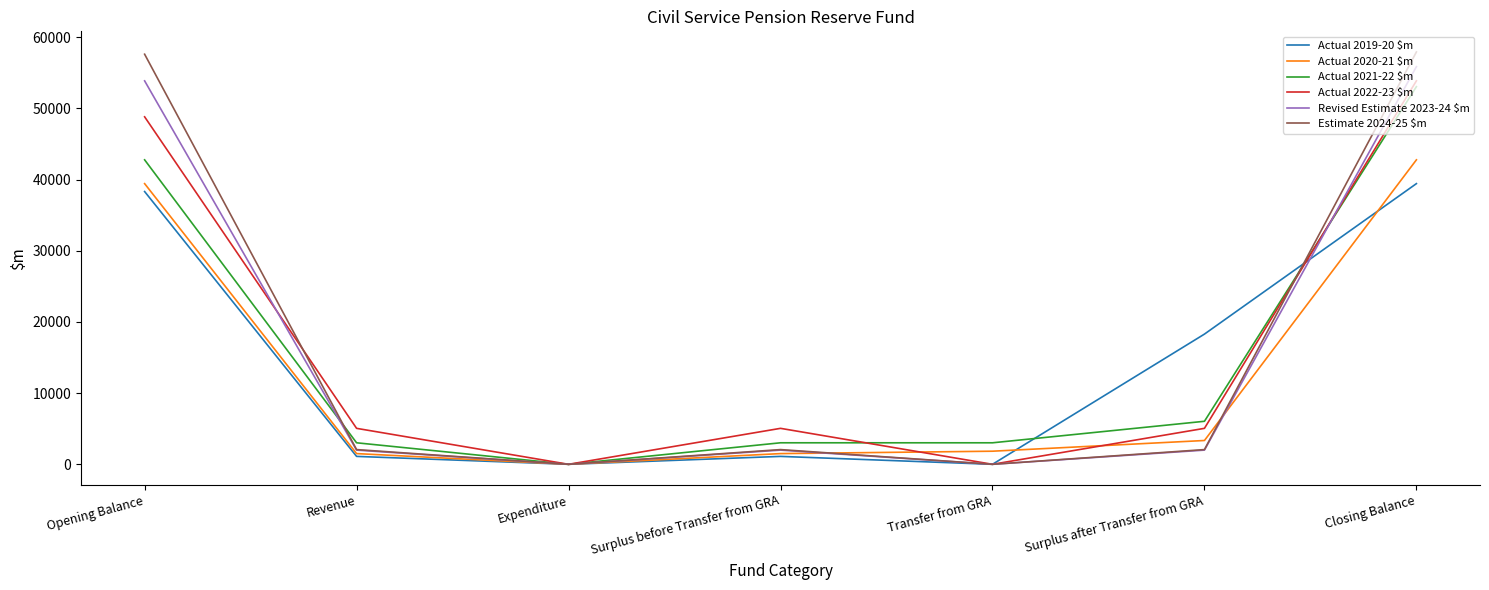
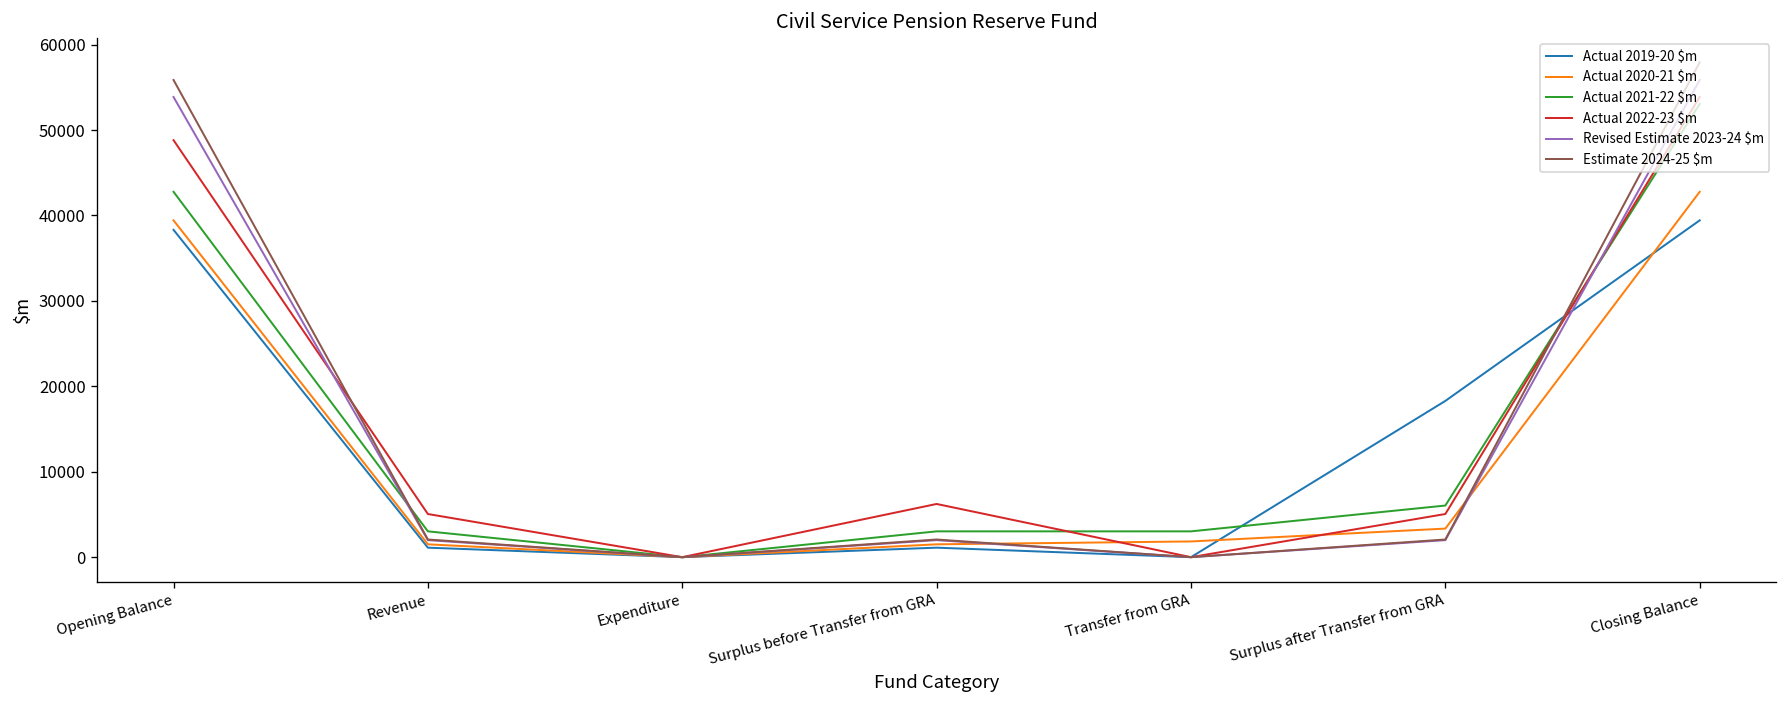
  {
    "Actual 2019-20 $m": {
      "Opening Balance": 38000,
      "Revenue": 1000,
      "Surplus before Transfer from GRA": 1000,
      "Surplus after Transfer from GRA": 18000,
      "Closing Balance": 39000
    },
    "Actual 2020-21 $m": {
      "Opening Balance": 39000,
      "Revenue": 2000,
      "Surplus before Transfer from GRA": 2000,
      "Transfer from GRA": 2000,
      "Surplus after Transfer from GRA": 3000,
      "Closing Balance": 43000
    },
    "Actual 2021-22 $m": {
      "Opening Balance": 43000,
      "Revenue": 3000,
      "Surplus before Transfer from GRA": 3000,
      "Transfer from GRA": 3000,
      "Surplus after Transfer from GRA": 6000
    },
    "Actual 2022-23 $m": {
      "Opening Balance": 49000,
      "Revenue": 5000,
-     "Surplus before Transfer from GRA": 5000,
+     "Surplus before Transfer from GRA": 6000,
      "Surplus after Transfer from GRA": 5000
    },
    "Revised Estimate 2023-24 $m": {
      "Opening Balance": 54000
    },
    "Estimate 2024-25 $m": {
-     "Opening Balance": 58000
+     "Opening Balance": 56000
    }
  }
